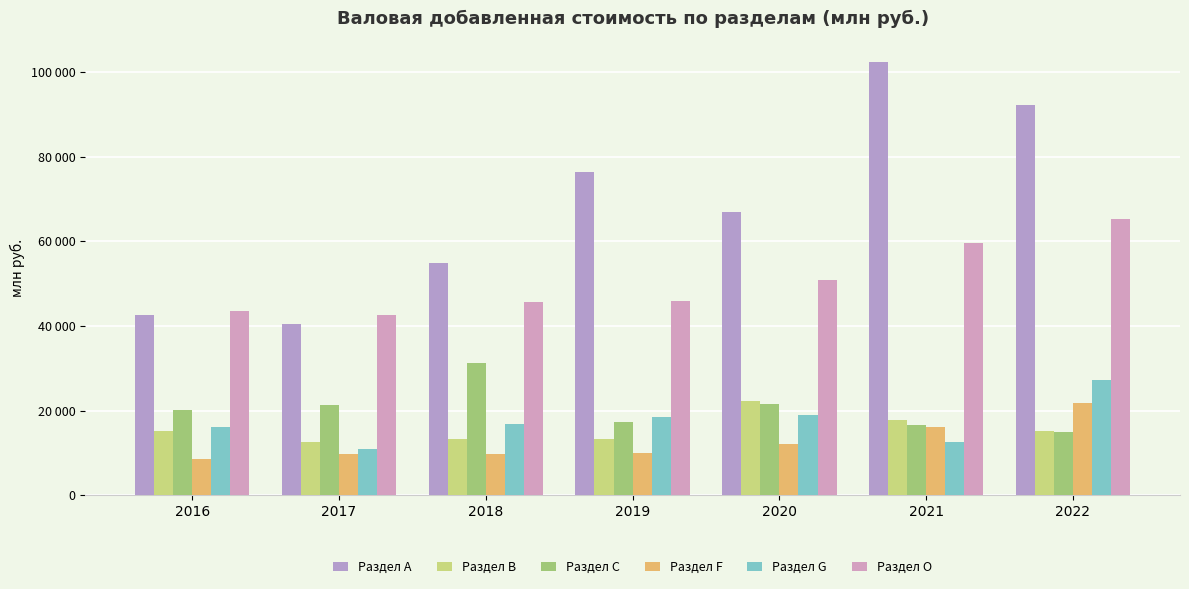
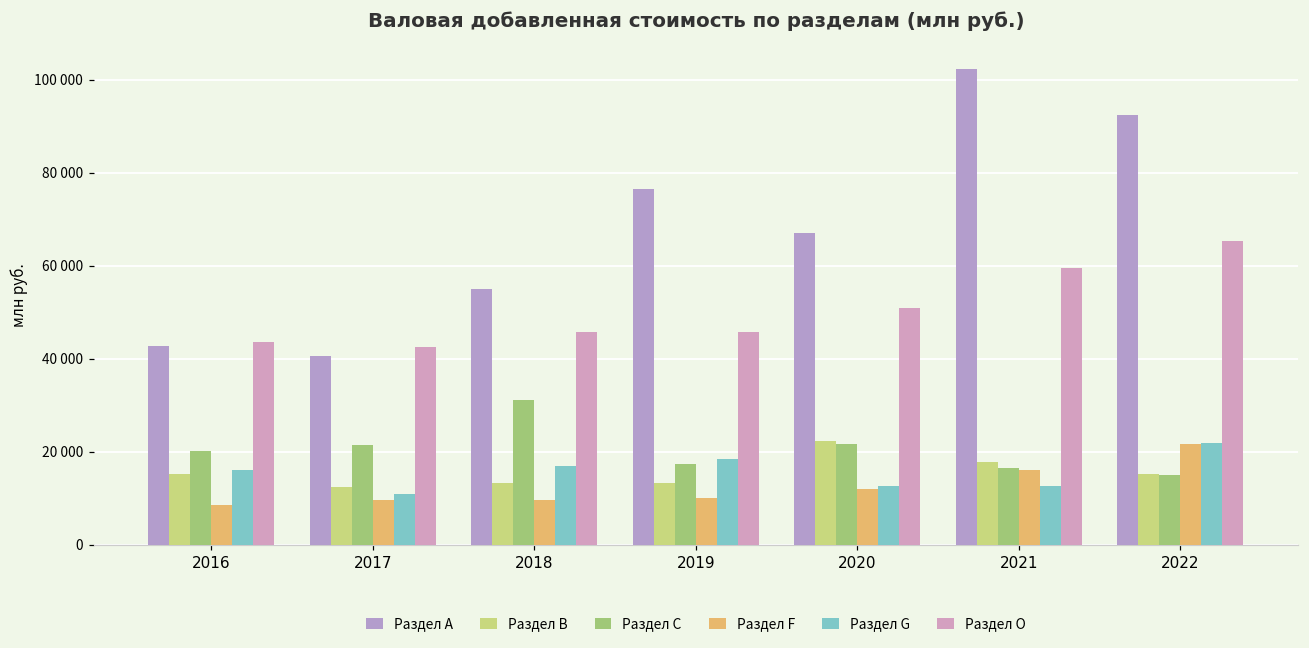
  {
    "Раздел G": {
      "2016": 16000,
      "2017": 11000,
      "2018": 17000,
      "2019": 18000,
-     "2020": 19000,
+     "2020": 13000,
      "2021": 13000,
-     "2022": 27000
+     "2022": 22000
    }
  }
